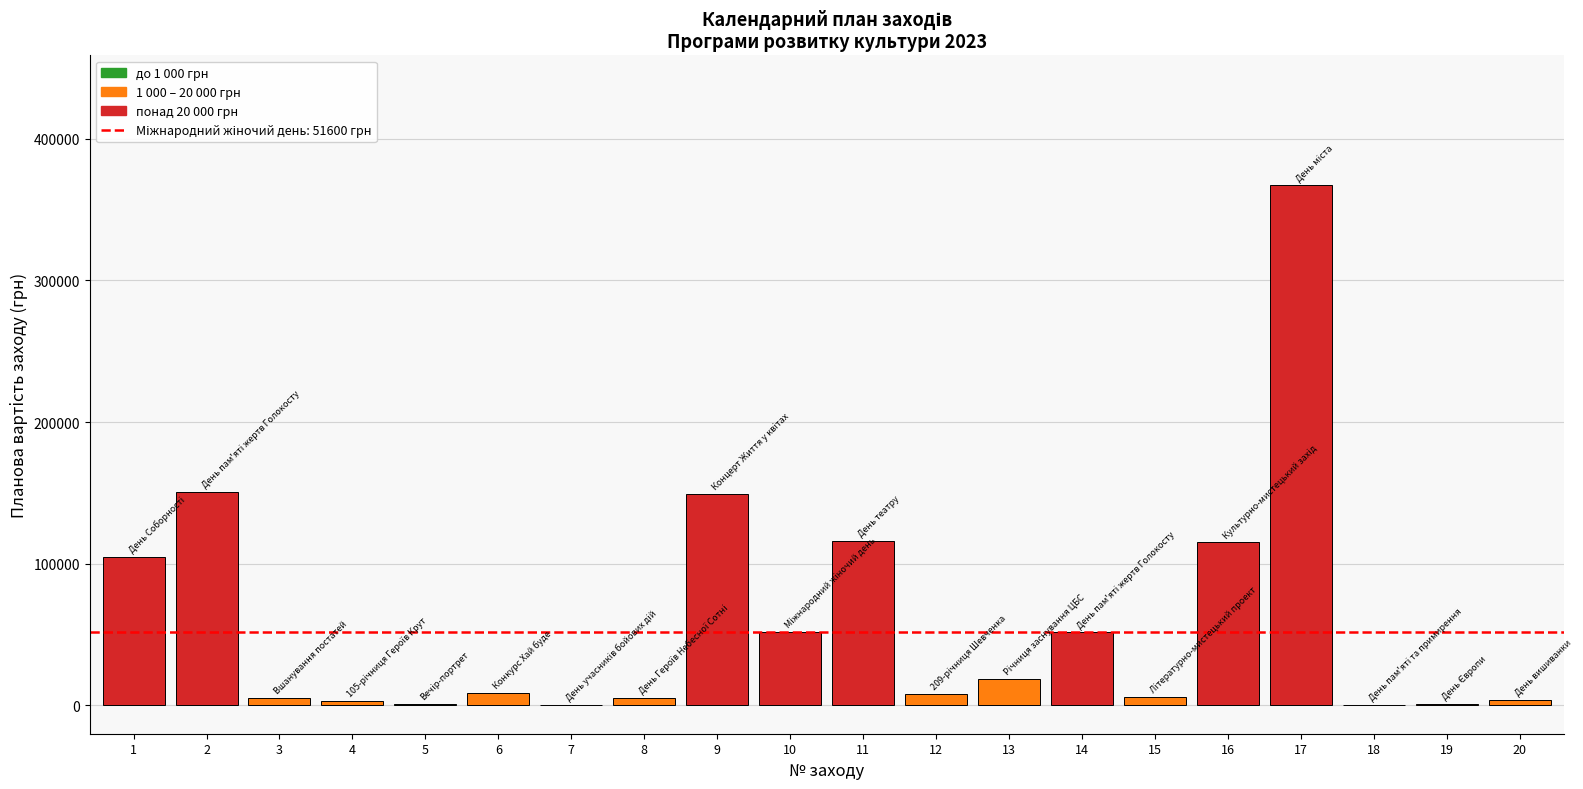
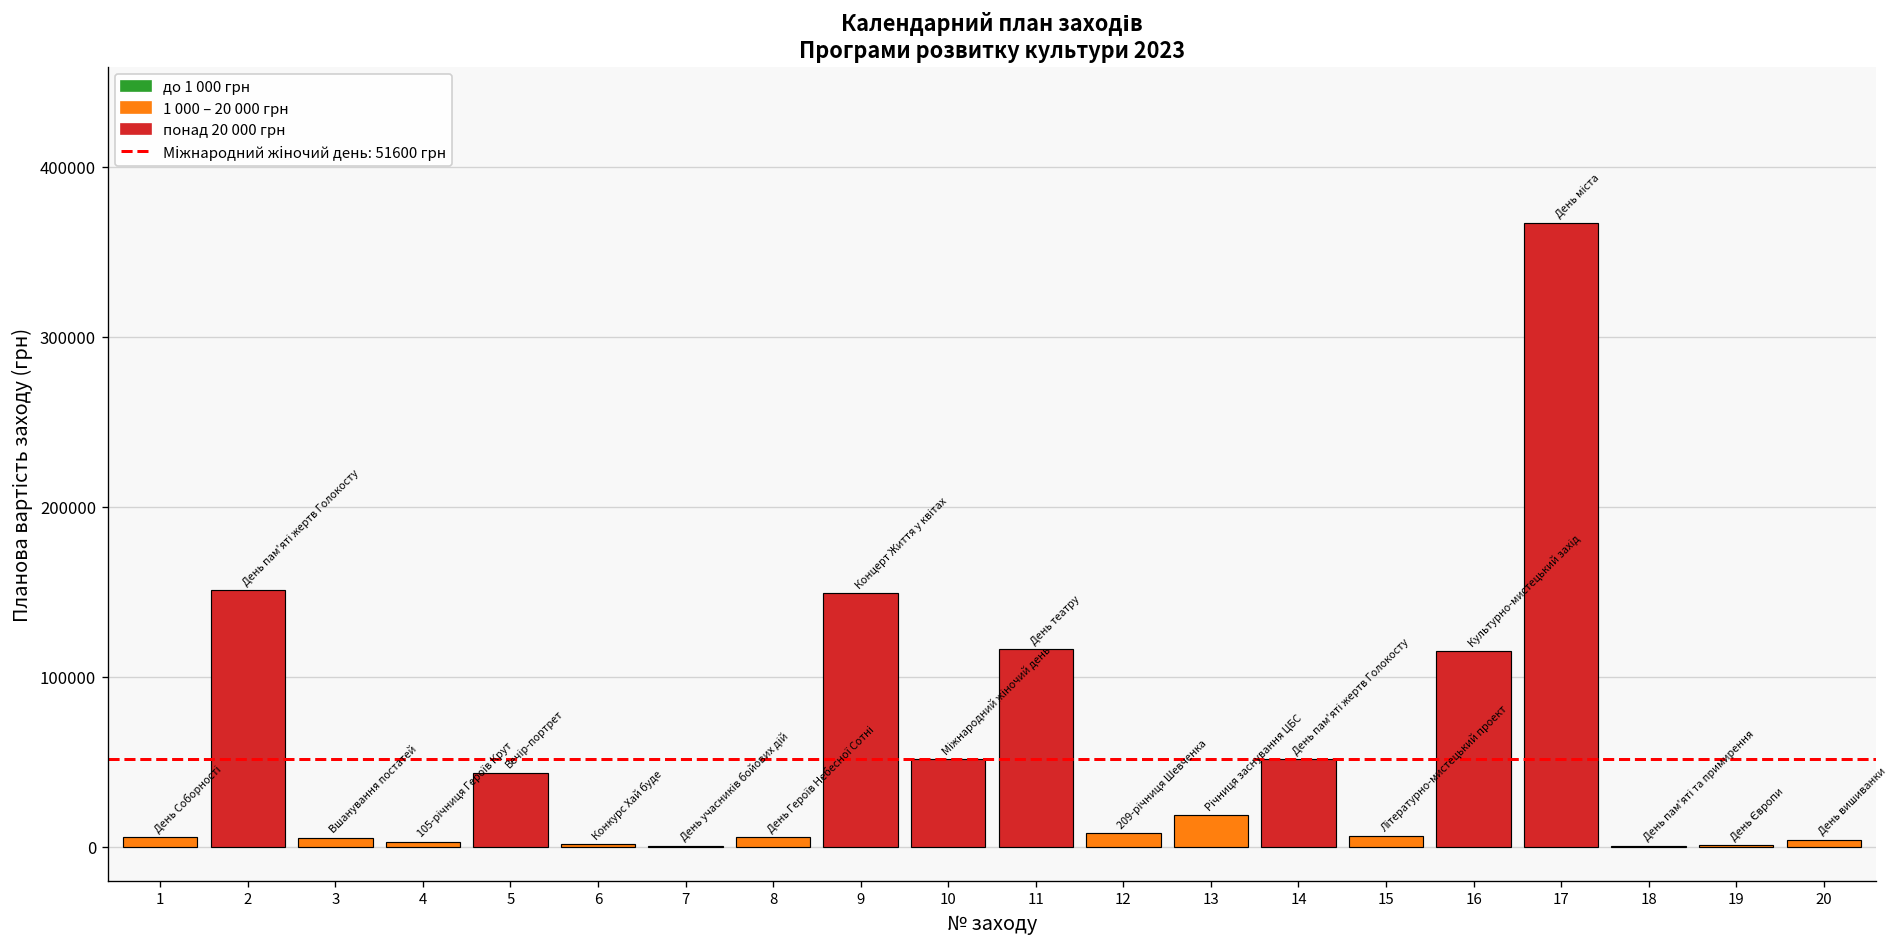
  {
-   "1": 105000,
+   "1": 6000,
    "2": 151000,
    "3": 5000,
    "4": 3000,
-   "5": 1000,
-   "6": 9000,
+   "5": 43000,
+   "6": 1000,
    "8": 6000,
    "9": 149000,
    "10": 52000,
    "11": 116000,
    "12": 8000,
    "14": 51000,
    "15": 6000,
    "16": 115000,
    "17": 367000,
    "20": 4000
  }
